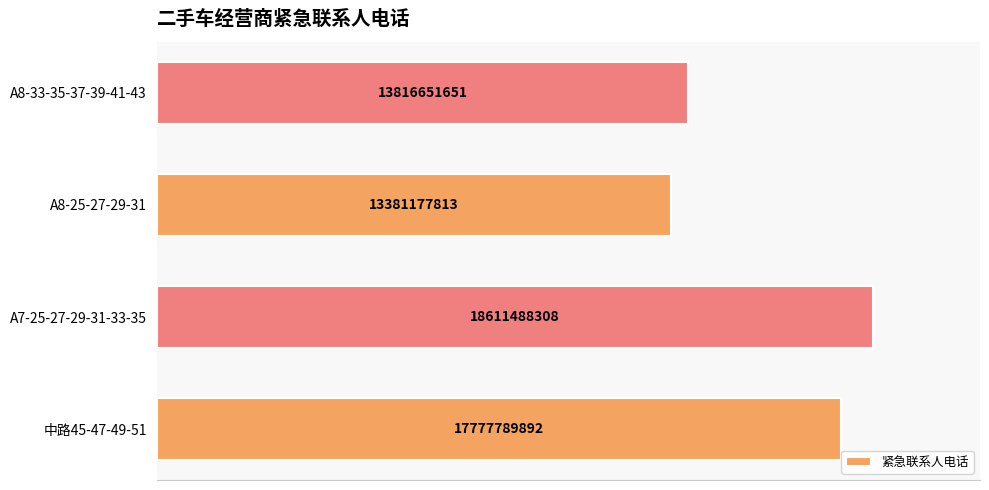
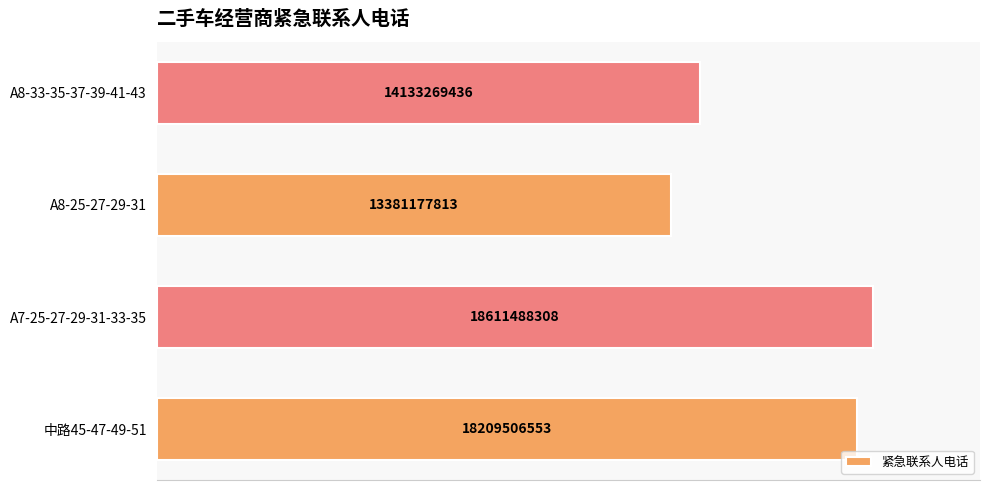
  {
-   "A8-33-35-37-39-41-43": 13816651651,
-   "中路45-47-49-51": 17777789892
+   "A8-33-35-37-39-41-43": 14133269436,
+   "中路45-47-49-51": 18209506553
  }
